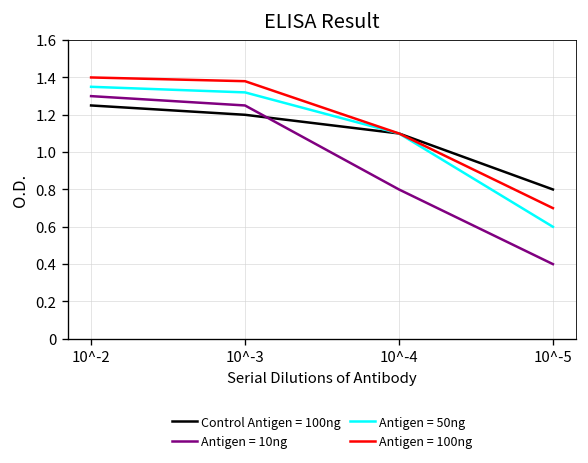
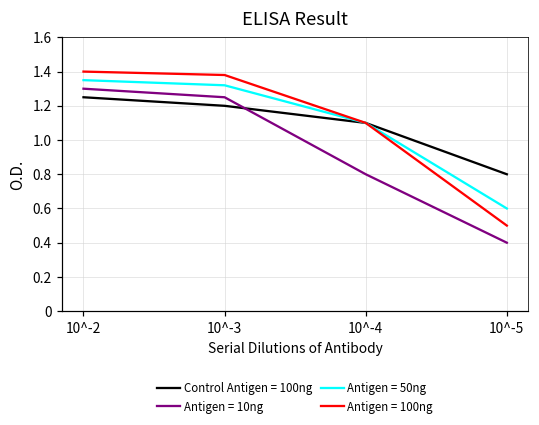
  {
    "Control Antigen = 100ng": {
      "10^-2": 1.25,
      "10^-3": 1.2,
      "10^-5": 0.8
    },
    "Antigen = 10ng": {
      "10^-2": 1.3,
      "10^-3": 1.25,
      "10^-4": 0.8,
      "10^-5": 0.4
    },
    "Antigen = 50ng": {
      "10^-2": 1.35,
      "10^-3": 1.32,
      "10^-5": 0.6
    },
    "Antigen = 100ng": {
      "10^-2": 1.4,
      "10^-3": 1.38,
-     "10^-5": 0.7
+     "10^-5": 0.5
    }
  }
